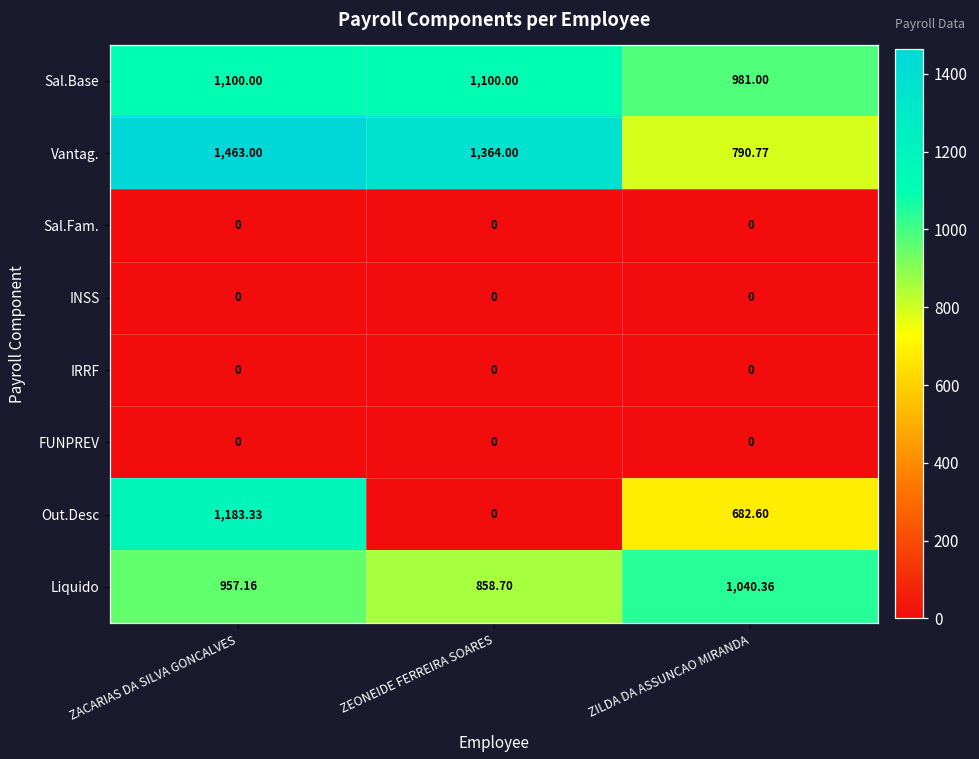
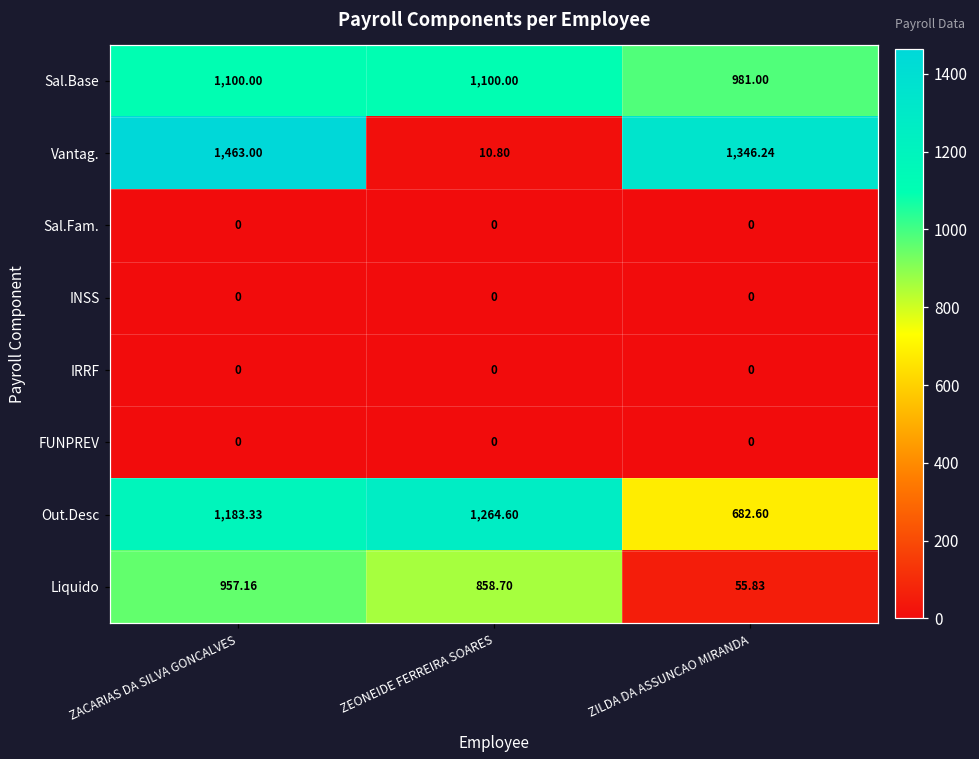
  {
    "Sal.Base": {
      "ZACARIAS DA SILVA GONCALVES": "1,100.00",
      "ZEONEIDE FERREIRA SOARES": "1,100.00",
      "ZILDA DA ASSUNCAO MIRANDA": "981.00"
    },
    "Vantag.": {
      "ZACARIAS DA SILVA GONCALVES": "1,463.00",
-     "ZEONEIDE FERREIRA SOARES": "1,364.00",
-     "ZILDA DA ASSUNCAO MIRANDA": "790.77"
+     "ZEONEIDE FERREIRA SOARES": "10.80",
+     "ZILDA DA ASSUNCAO MIRANDA": "1,346.24"
    },
    "Sal.Fam.": {
      "ZACARIAS DA SILVA GONCALVES": "0",
      "ZEONEIDE FERREIRA SOARES": "0",
      "ZILDA DA ASSUNCAO MIRANDA": "0"
    },
    "INSS": {
      "ZACARIAS DA SILVA GONCALVES": "0",
      "ZEONEIDE FERREIRA SOARES": "0",
      "ZILDA DA ASSUNCAO MIRANDA": "0"
    },
    "IRRF": {
      "ZACARIAS DA SILVA GONCALVES": "0",
      "ZEONEIDE FERREIRA SOARES": "0",
      "ZILDA DA ASSUNCAO MIRANDA": "0"
    },
    "FUNPREV": {
      "ZACARIAS DA SILVA GONCALVES": "0",
      "ZEONEIDE FERREIRA SOARES": "0",
      "ZILDA DA ASSUNCAO MIRANDA": "0"
    },
    "Out.Desc": {
      "ZACARIAS DA SILVA GONCALVES": "1,183.33",
-     "ZEONEIDE FERREIRA SOARES": "0",
+     "ZEONEIDE FERREIRA SOARES": "1,264.60",
      "ZILDA DA ASSUNCAO MIRANDA": "682.60"
    },
    "Liquido": {
      "ZACARIAS DA SILVA GONCALVES": "957.16",
      "ZEONEIDE FERREIRA SOARES": "858.70",
-     "ZILDA DA ASSUNCAO MIRANDA": "1,040.36"
+     "ZILDA DA ASSUNCAO MIRANDA": "55.83"
    }
  }
